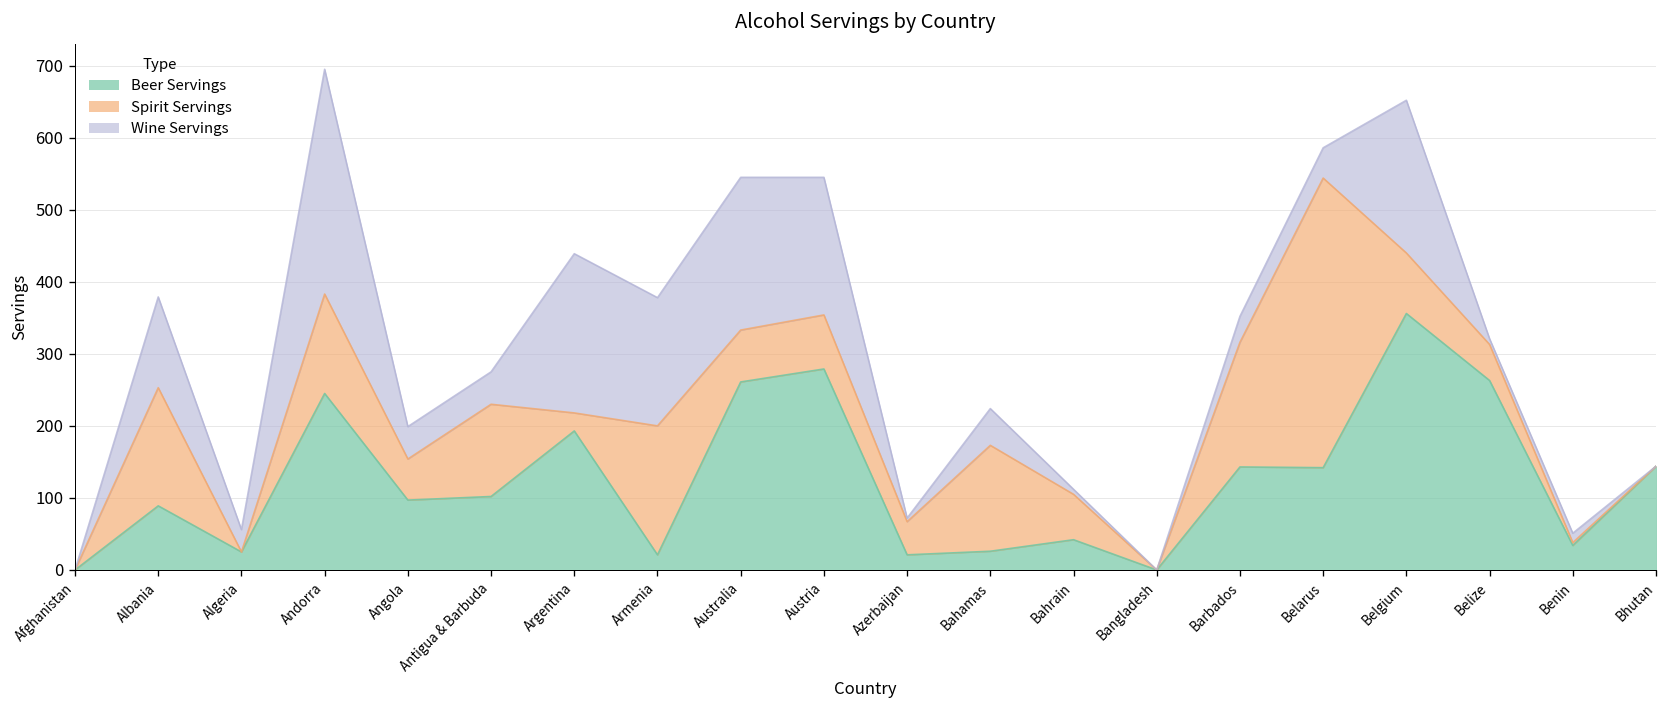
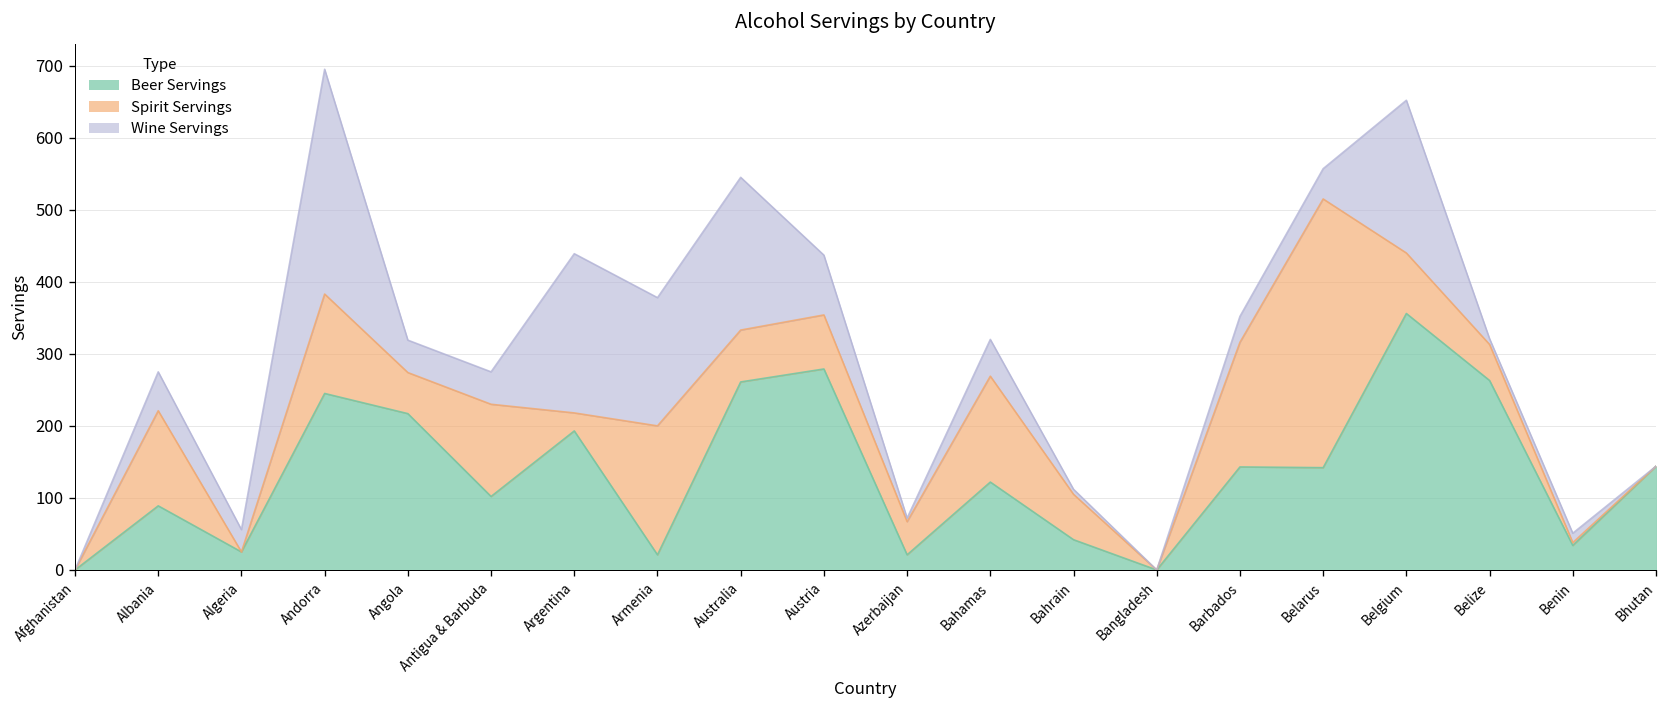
  {
    "Beer Servings": {
      "Albania": 90,
      "Andorra": 250,
-     "Angola": 100,
+     "Angola": 220,
      "Antigua & Barbuda": 100,
      "Argentina": 190,
      "Armenia": 20,
      "Australia": 260,
      "Austria": 280,
      "Azerbaijan": 20,
-     "Bahamas": 30,
+     "Bahamas": 120,
      "Bahrain": 40,
      "Barbados": 140,
      "Belarus": 140,
      "Belgium": 360,
      "Belize": 260
    },
    "Spirit Servings": {
-     "Albania": 160,
+     "Albania": 130,
      "Andorra": 140,
      "Angola": 60,
      "Antigua & Barbuda": 130,
      "Argentina": 30,
      "Armenia": 180,
      "Australia": 70,
      "Austria": 80,
      "Azerbaijan": 50,
      "Bahamas": 150,
      "Bahrain": 60,
      "Barbados": 170,
-     "Belarus": 400,
+     "Belarus": 370,
      "Belgium": 80,
      "Belize": 50
    },
    "Wine Servings": {
-     "Albania": 130,
+     "Albania": 50,
      "Algeria": 30,
      "Andorra": 310,
      "Angola": 50,
      "Antigua & Barbuda": 50,
      "Argentina": 220,
      "Armenia": 180,
      "Australia": 210,
-     "Austria": 190,
+     "Austria": 80,
      "Azerbaijan": 10,
      "Bahamas": 50,
      "Bahrain": 10,
      "Barbados": 40,
      "Belarus": 40,
      "Belgium": 210,
      "Belize": 10,
      "Benin": 10
    }
  }
